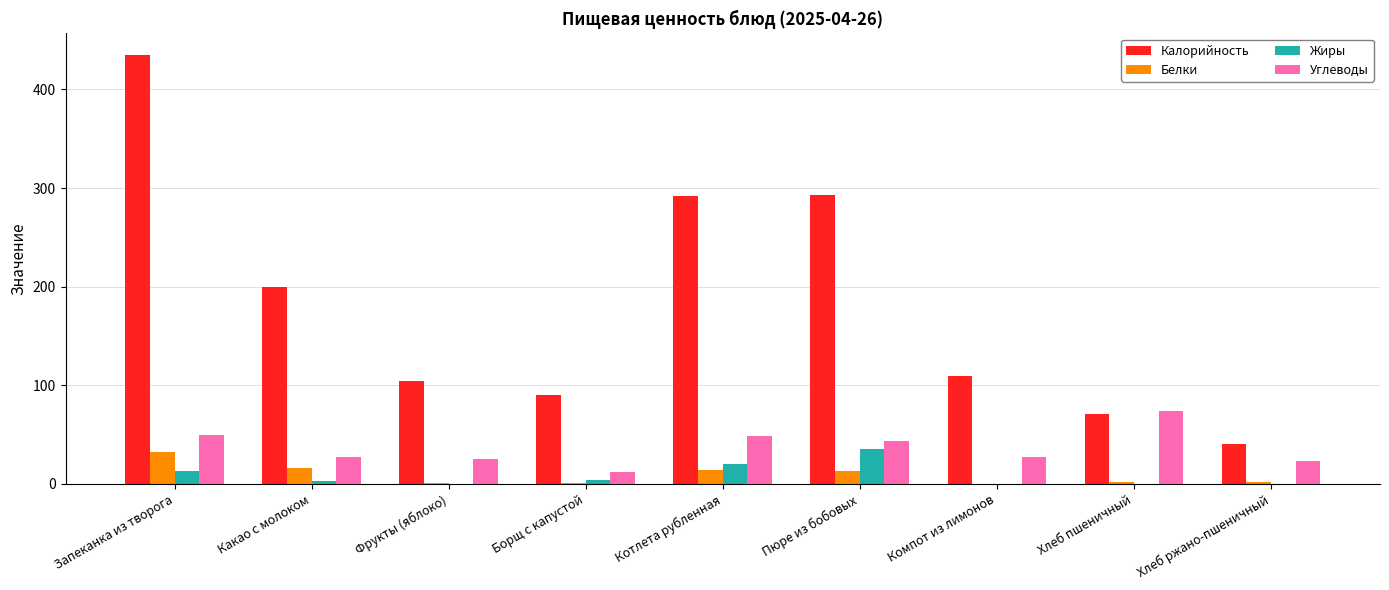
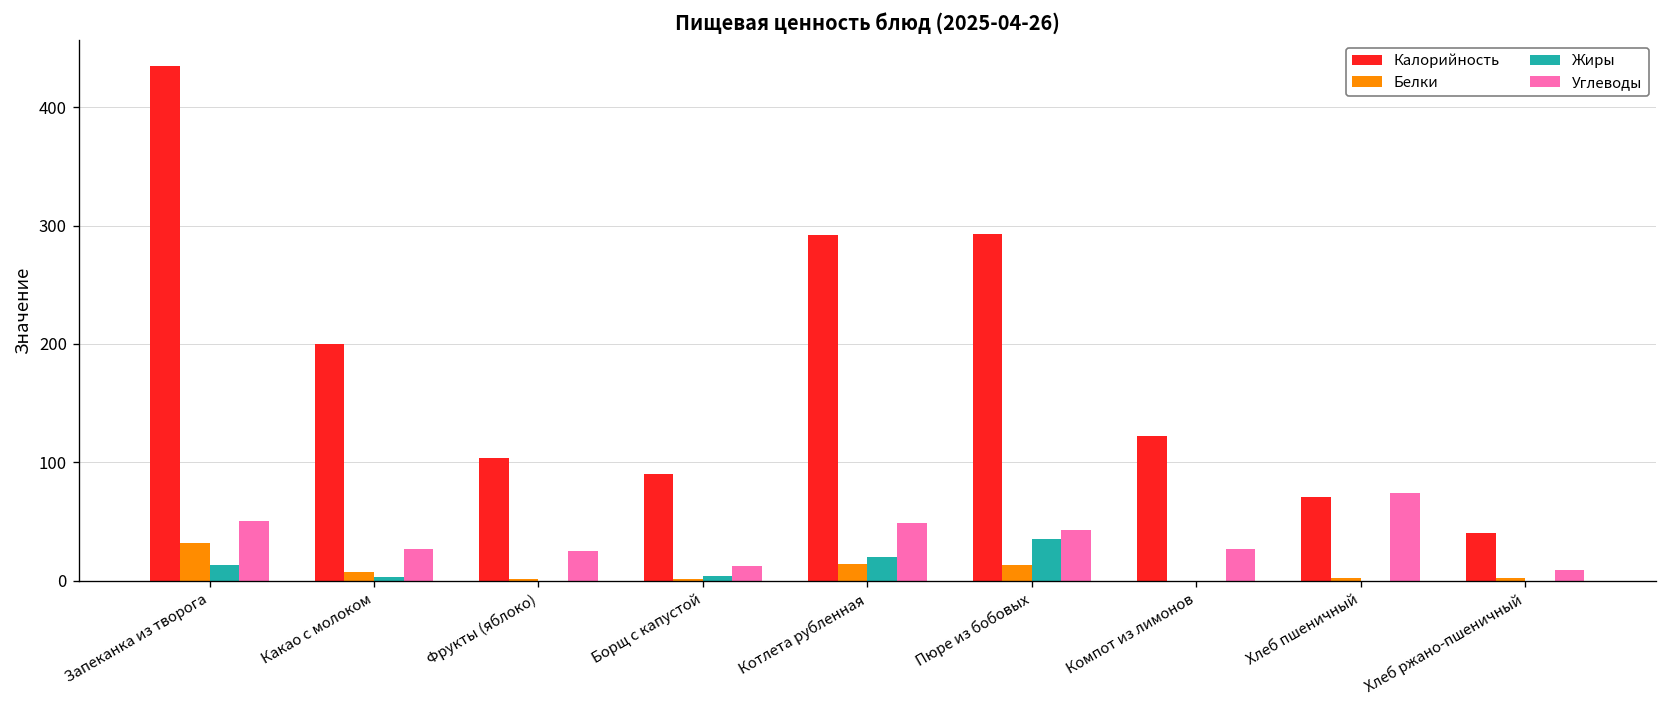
  {
    "Калорийность": {
      "Запеканка из творога": 440,
      "Какао с молоком": 200,
      "Фрукты (яблоко)": 100,
      "Борщ с капустой": 90,
      "Котлета рубленная": 290,
      "Пюре из бобовых": 290,
-     "Компот из лимонов": 110,
+     "Компот из лимонов": 120,
      "Хлеб пшеничный": 70,
      "Хлеб ржано-пшеничный": 40
    },
    "Белки": {
      "Запеканка из творога": 30,
-     "Какао с молоком": 20,
+     "Какао с молоком": 10,
      "Котлета рубленная": 10,
      "Пюре из бобовых": 10,
      "Компот из лимонов": 0
    },
    "Жиры": {
      "Запеканка из творога": 10,
      "Какао с молоком": 0,
      "Фрукты (яблоко)": 0,
      "Борщ с капустой": 0,
      "Котлета рубленная": 20,
      "Пюре из бобовых": 40,
      "Компот из лимонов": 0,
      "Хлеб пшеничный": 0,
      "Хлеб ржано-пшеничный": 0
    },
    "Углеводы": {
      "Запеканка из творога": 50,
      "Какао с молоком": 30,
      "Фрукты (яблоко)": 30,
      "Борщ с капустой": 10,
      "Котлета рубленная": 50,
      "Пюре из бобовых": 40,
      "Компот из лимонов": 30,
      "Хлеб пшеничный": 70,
-     "Хлеб ржано-пшеничный": 20
+     "Хлеб ржано-пшеничный": 10
    }
  }
